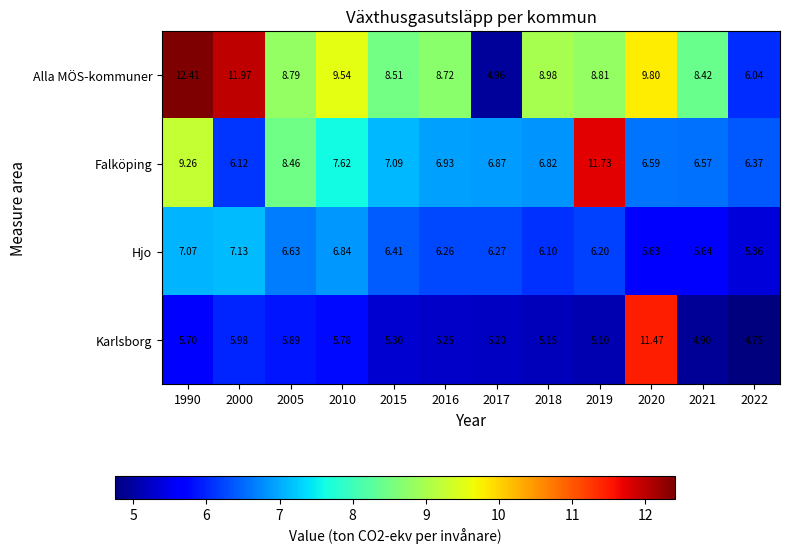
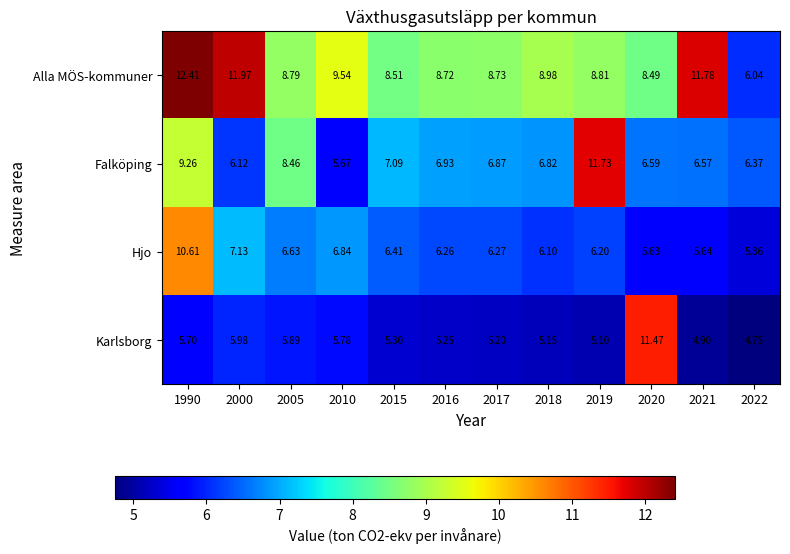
  {
    "Alla MÖS-kommuner": {
      "1990": 12.41,
      "2000": 11.97,
      "2005": 8.79,
      "2010": 9.54,
      "2015": 8.51,
      "2016": 8.72,
-     "2017": 4.96,
+     "2017": 8.73,
      "2018": 8.98,
      "2019": 8.81,
-     "2020": 9.80,
-     "2021": 8.42,
+     "2020": 8.49,
+     "2021": 11.78,
      "2022": 6.04
    },
    "Falköping": {
      "1990": 9.26,
      "2000": 6.12,
      "2005": 8.46,
-     "2010": 7.62,
+     "2010": 5.67,
      "2015": 7.09,
      "2016": 6.93,
      "2017": 6.87,
      "2018": 6.82,
      "2019": 11.73,
      "2020": 6.59,
      "2021": 6.57,
      "2022": 6.37
    },
    "Hjo": {
-     "1990": 7.07,
+     "1990": 10.61,
      "2000": 7.13,
      "2005": 6.63,
      "2010": 6.84,
      "2015": 6.41,
      "2016": 6.26,
      "2017": 6.27,
      "2018": 6.10,
      "2019": 6.20,
      "2020": 5.63,
      "2021": 5.64,
      "2022": 5.36
    },
    "Karlsborg": {
      "1990": 5.70,
      "2000": 5.98,
      "2005": 5.89,
      "2010": 5.78,
      "2015": 5.30,
      "2016": 5.25,
      "2017": 5.20,
      "2018": 5.15,
      "2019": 5.10,
      "2020": 11.47,
      "2021": 4.90,
      "2022": 4.75
    }
  }
